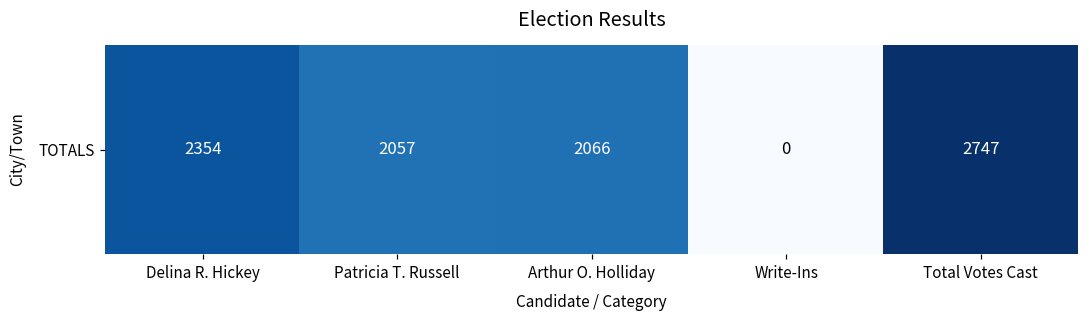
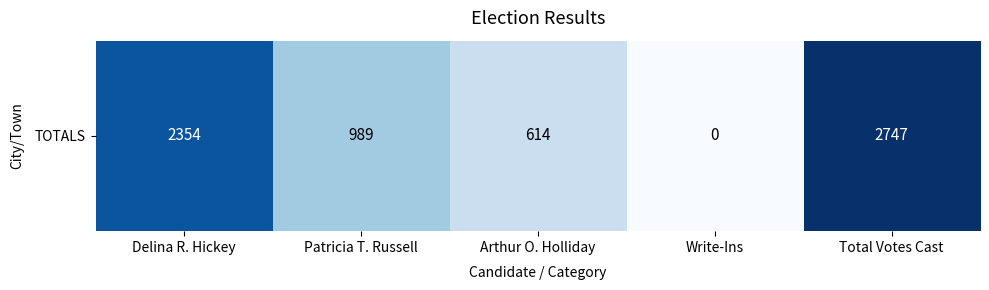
  {
    "TOTALS": {
      "Delina R. Hickey": 2354,
-     "Patricia T. Russell": 2057,
-     "Arthur O. Holliday": 2066,
+     "Patricia T. Russell": 989,
+     "Arthur O. Holliday": 614,
      "Write-Ins": 0,
      "Total Votes Cast": 2747
    }
  }
